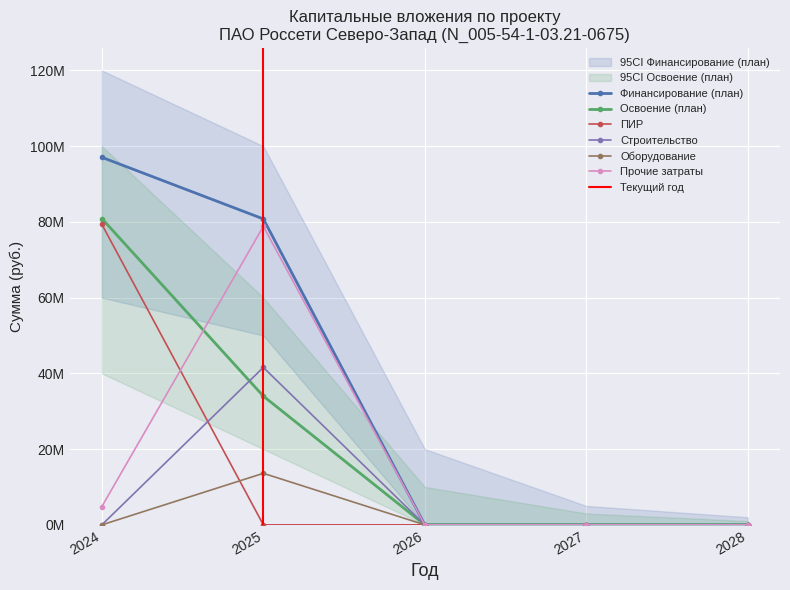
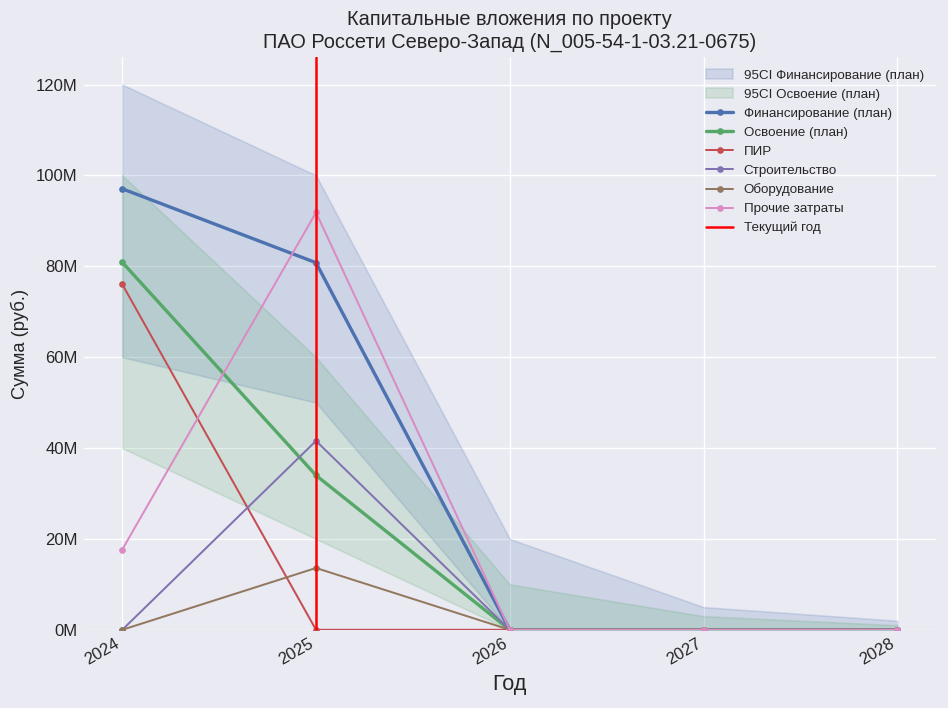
  {
    "ПИР": {
-     "2024": 79000000,
+     "2024": 76000000,
      "2025": 0
    },
    "Оборудование": {
      "2025": 14000000
    },
    "Прочие затраты": {
-     "2024": 5000000,
-     "2025": 79000000
+     "2024": 18000000,
+     "2025": 92000000
    }
  }
